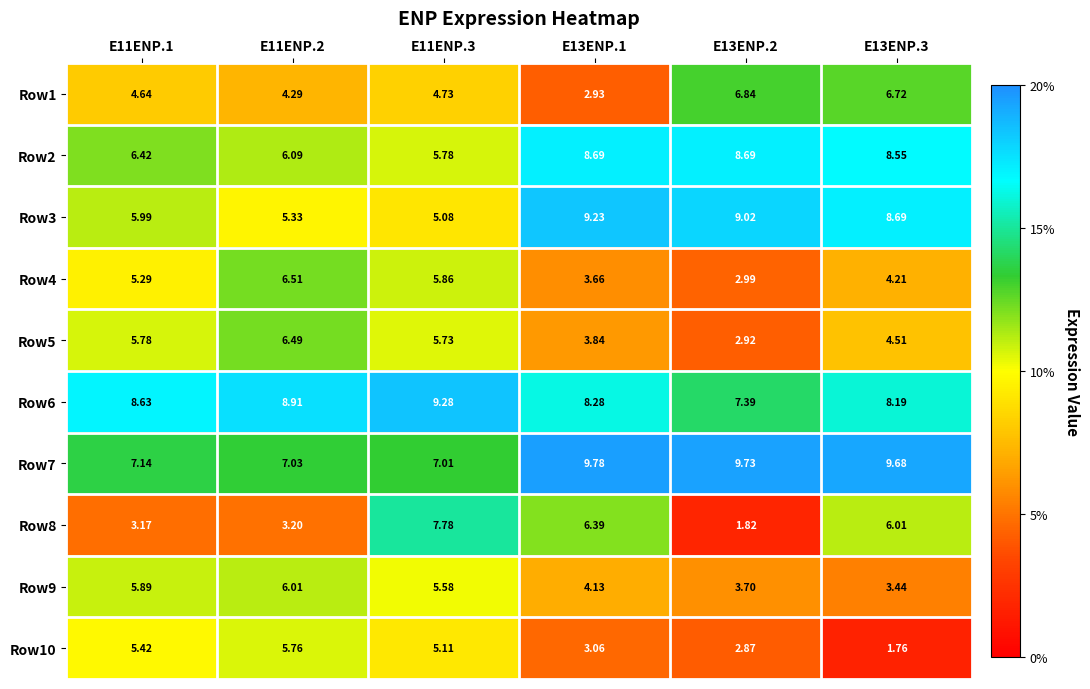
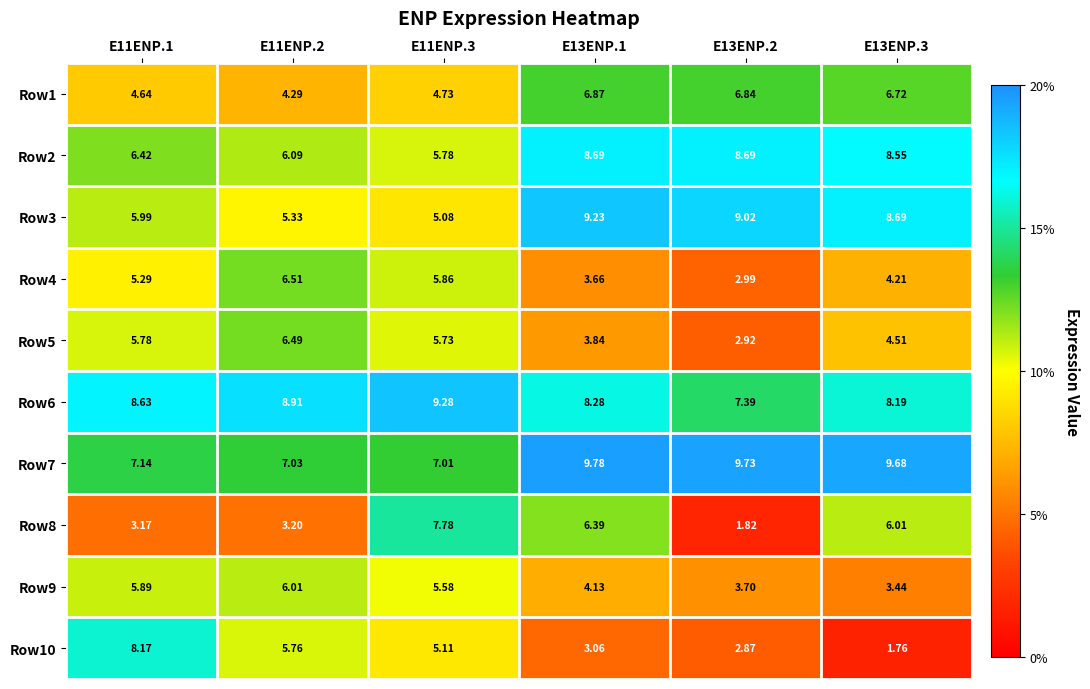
  {
    "Row1": {
      "E11ENP.1": 4.64,
      "E11ENP.2": 4.29,
      "E11ENP.3": 4.73,
-     "E13ENP.1": 2.93,
+     "E13ENP.1": 6.87,
      "E13ENP.2": 6.84,
      "E13ENP.3": 6.72
    },
    "Row2": {
      "E11ENP.1": 6.42,
      "E11ENP.2": 6.09,
      "E11ENP.3": 5.78,
      "E13ENP.1": 8.69,
      "E13ENP.2": 8.69,
      "E13ENP.3": 8.55
    },
    "Row3": {
      "E11ENP.1": 5.99,
      "E11ENP.2": 5.33,
      "E11ENP.3": 5.08,
      "E13ENP.1": 9.23,
      "E13ENP.2": 9.02,
      "E13ENP.3": 8.69
    },
    "Row4": {
      "E11ENP.1": 5.29,
      "E11ENP.2": 6.51,
      "E11ENP.3": 5.86,
      "E13ENP.1": 3.66,
      "E13ENP.2": 2.99,
      "E13ENP.3": 4.21
    },
    "Row5": {
      "E11ENP.1": 5.78,
      "E11ENP.2": 6.49,
      "E11ENP.3": 5.73,
      "E13ENP.1": 3.84,
      "E13ENP.2": 2.92,
      "E13ENP.3": 4.51
    },
    "Row6": {
      "E11ENP.1": 8.63,
      "E11ENP.2": 8.91,
      "E11ENP.3": 9.28,
      "E13ENP.1": 8.28,
      "E13ENP.2": 7.39,
      "E13ENP.3": 8.19
    },
    "Row7": {
      "E11ENP.1": 7.14,
      "E11ENP.2": 7.03,
      "E11ENP.3": 7.01,
      "E13ENP.1": 9.78,
      "E13ENP.2": 9.73,
      "E13ENP.3": 9.68
    },
    "Row8": {
      "E11ENP.1": 3.17,
      "E11ENP.2": 3.20,
      "E11ENP.3": 7.78,
      "E13ENP.1": 6.39,
      "E13ENP.2": 1.82,
      "E13ENP.3": 6.01
    },
    "Row9": {
      "E11ENP.1": 5.89,
      "E11ENP.2": 6.01,
      "E11ENP.3": 5.58,
      "E13ENP.1": 4.13,
      "E13ENP.2": 3.70,
      "E13ENP.3": 3.44
    },
    "Row10": {
-     "E11ENP.1": 5.42,
+     "E11ENP.1": 8.17,
      "E11ENP.2": 5.76,
      "E11ENP.3": 5.11,
      "E13ENP.1": 3.06,
      "E13ENP.2": 2.87,
      "E13ENP.3": 1.76
    }
  }
